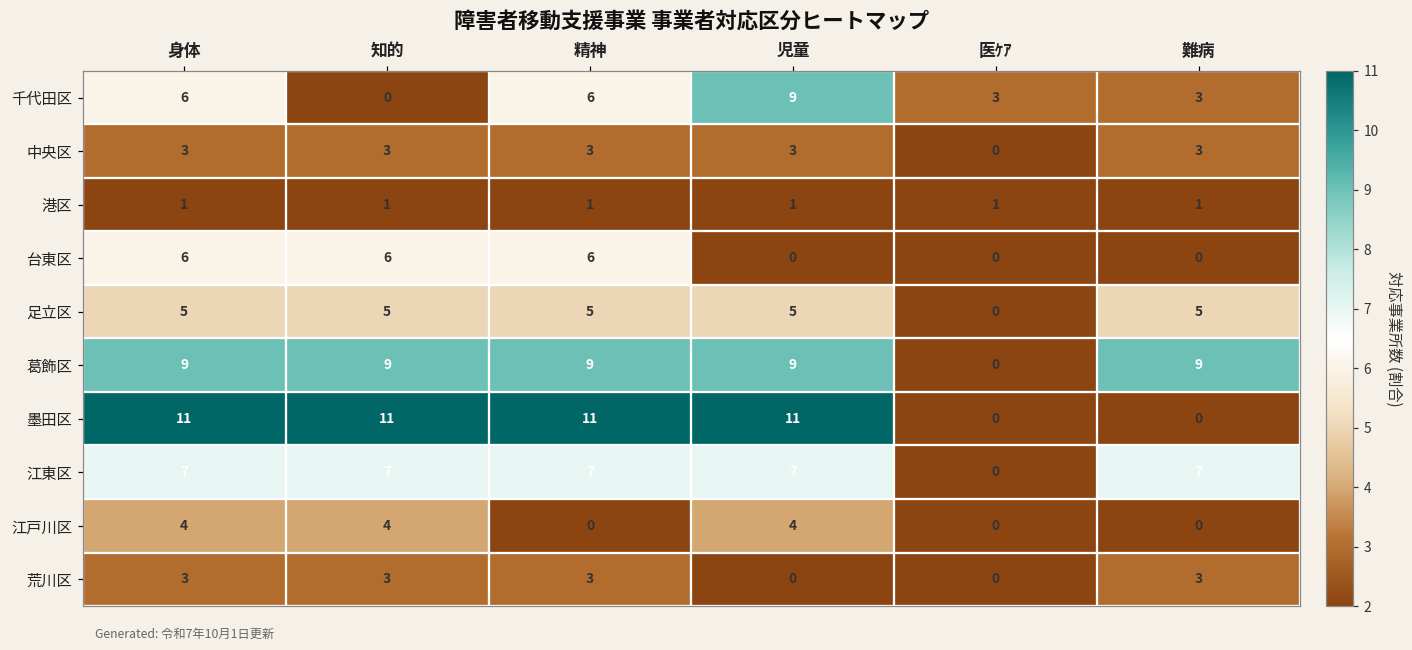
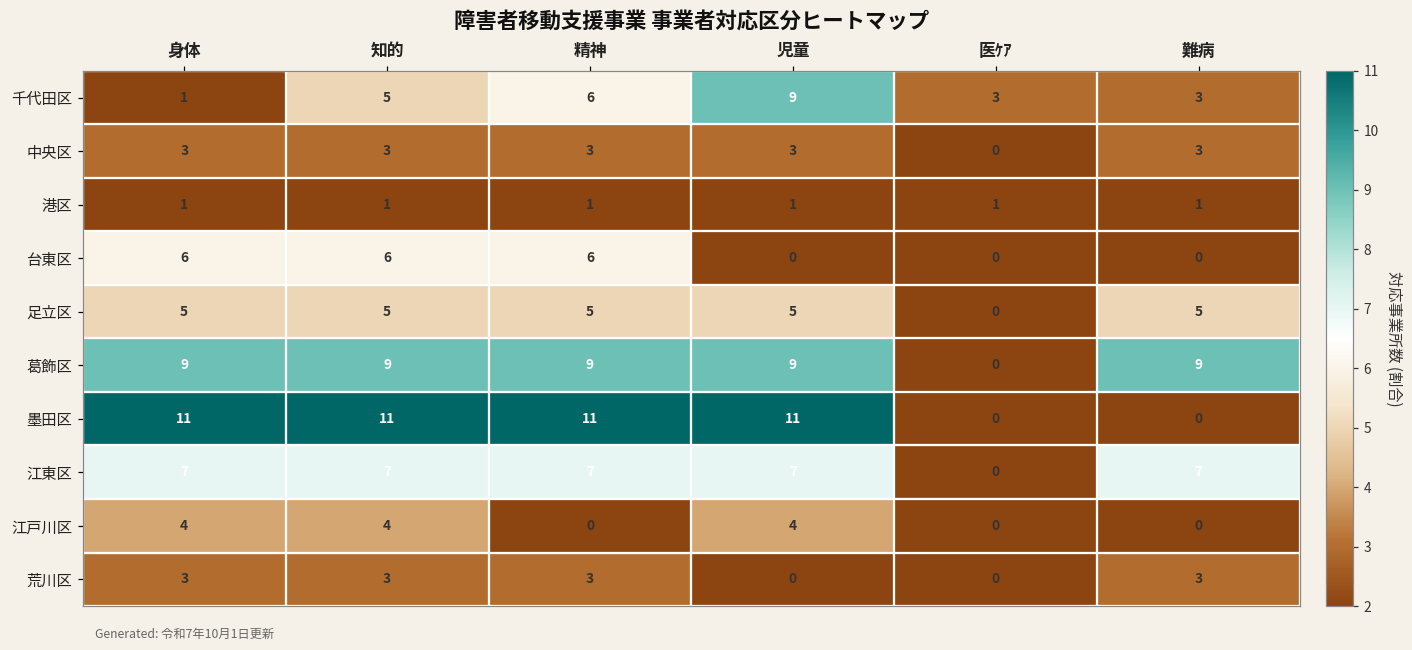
  {
    "千代田区": {
-     "身体": 6,
-     "知的": 0,
+     "身体": 1,
+     "知的": 5,
      "精神": 6,
      "児童": 9,
      "医ｹｱ": 3,
      "難病": 3
    },
    "中央区": {
      "身体": 3,
      "知的": 3,
      "精神": 3,
      "児童": 3,
      "医ｹｱ": 0,
      "難病": 3
    },
    "港区": {
      "身体": 1,
      "知的": 1,
      "精神": 1,
      "児童": 1,
      "医ｹｱ": 1,
      "難病": 1
    },
    "台東区": {
      "身体": 6,
      "知的": 6,
      "精神": 6,
      "児童": 0,
      "医ｹｱ": 0,
      "難病": 0
    },
    "足立区": {
      "身体": 5,
      "知的": 5,
      "精神": 5,
      "児童": 5,
      "医ｹｱ": 0,
      "難病": 5
    },
    "葛飾区": {
      "身体": 9,
      "知的": 9,
      "精神": 9,
      "児童": 9,
      "医ｹｱ": 0,
      "難病": 9
    },
    "墨田区": {
      "身体": 11,
      "知的": 11,
      "精神": 11,
      "児童": 11,
      "医ｹｱ": 0,
      "難病": 0
    },
    "江東区": {
      "医ｹｱ": 0
    },
    "江戸川区": {
      "身体": 4,
      "知的": 4,
      "精神": 0,
      "児童": 4,
      "医ｹｱ": 0,
      "難病": 0
    },
    "荒川区": {
      "身体": 3,
      "知的": 3,
      "精神": 3,
      "児童": 0,
      "医ｹｱ": 0,
      "難病": 3
    }
  }
